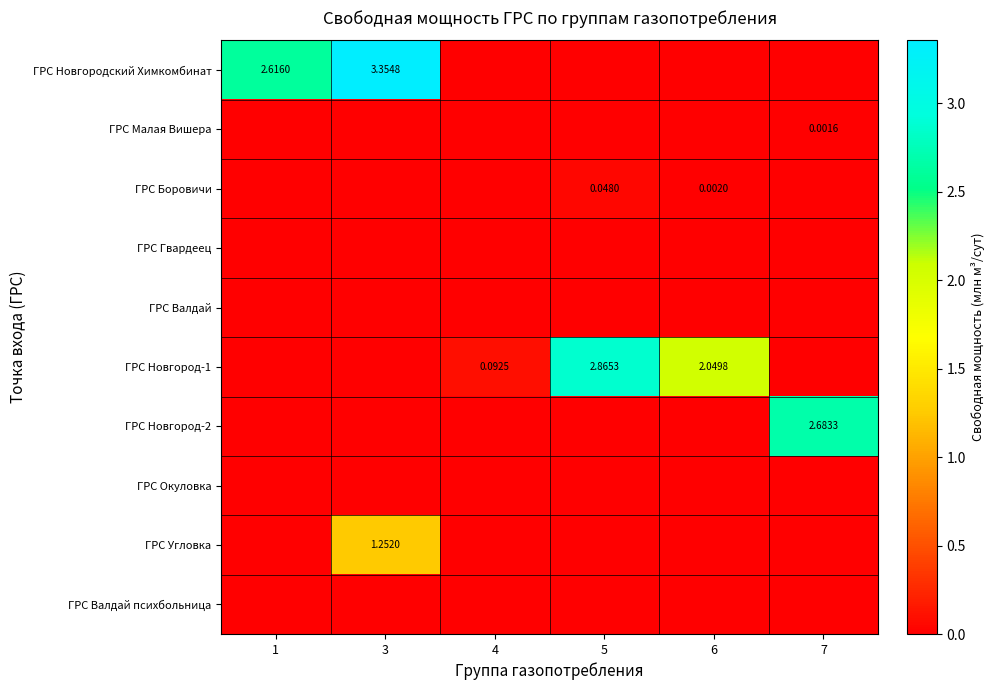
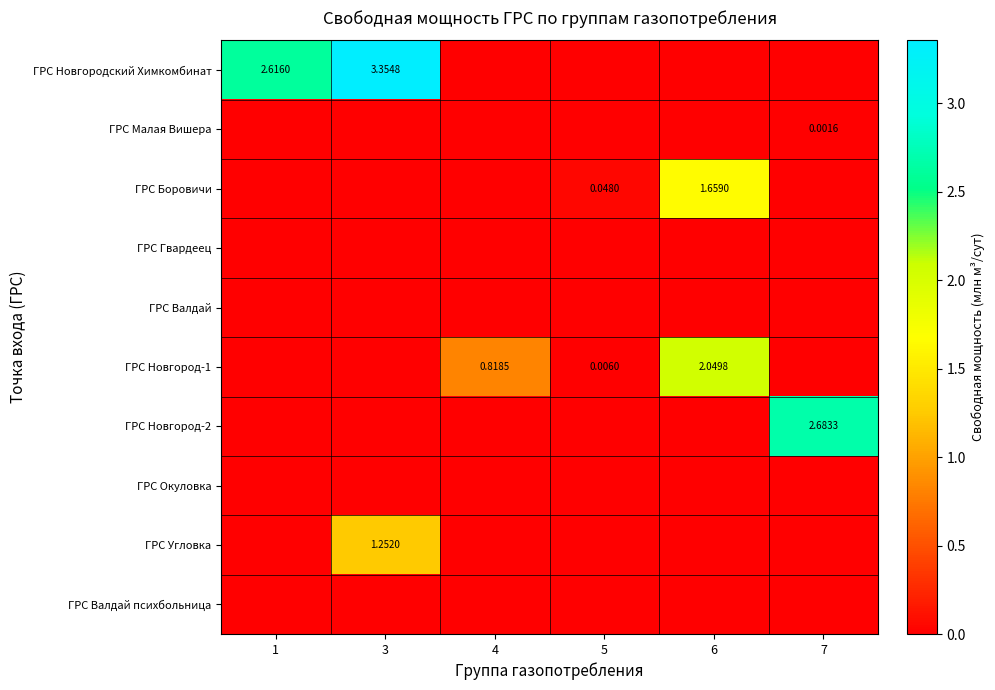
  {
    "ГРС Новгородский Химкомбинат": {
      "1": 2.6160,
      "3": 3.3548
    },
    "ГРС Малая Вишера": {
      "7": 0.0016
    },
    "ГРС Боровичи": {
      "5": 0.0480,
-     "6": 0.0020
+     "6": 1.6590
    },
    "ГРС Новгород-1": {
-     "4": 0.0925,
-     "5": 2.8653,
+     "4": 0.8185,
+     "5": 0.0060,
      "6": 2.0498
    },
    "ГРС Новгород-2": {
      "7": 2.6833
    },
    "ГРС Угловка": {
      "3": 1.2520
    }
  }
